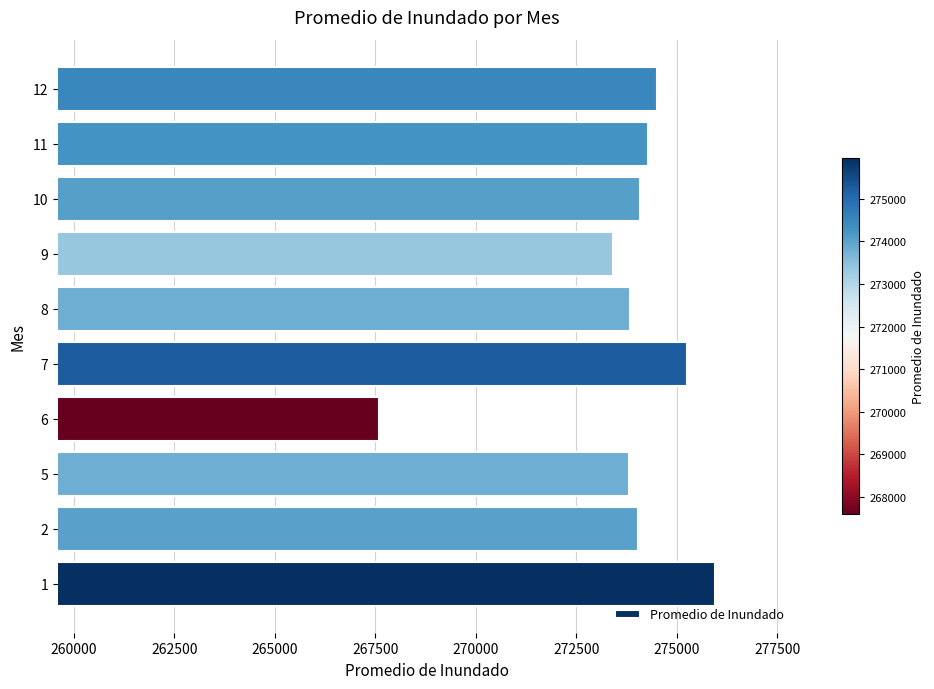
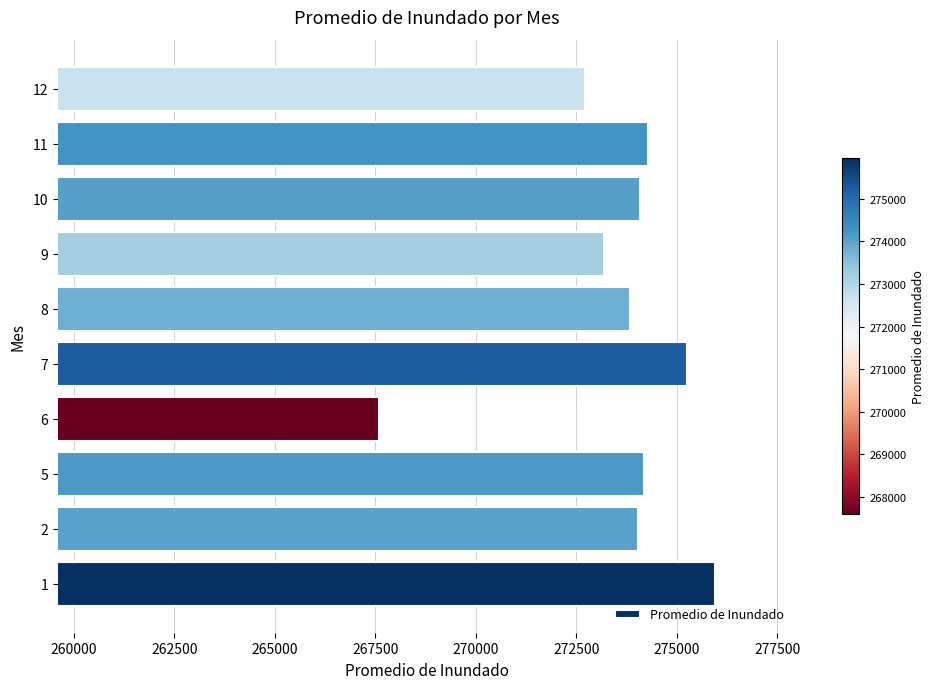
  {
-   "12": 274500,
+   "12": 272700,
    "11": 274300,
    "10": 274100,
-   "9": 273400,
+   "9": 273200,
    "8": 273800,
    "7": 275200,
    "6": 267600,
-   "5": 273800,
+   "5": 274200,
    "2": 274000,
    "1": 276000
  }
